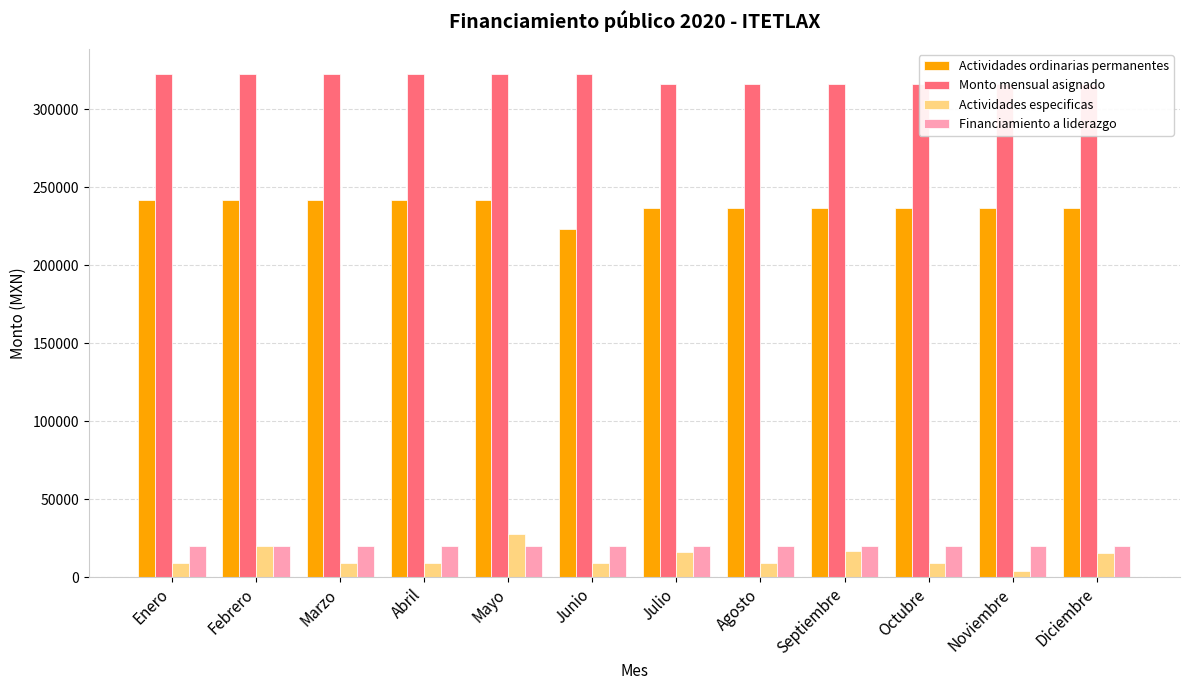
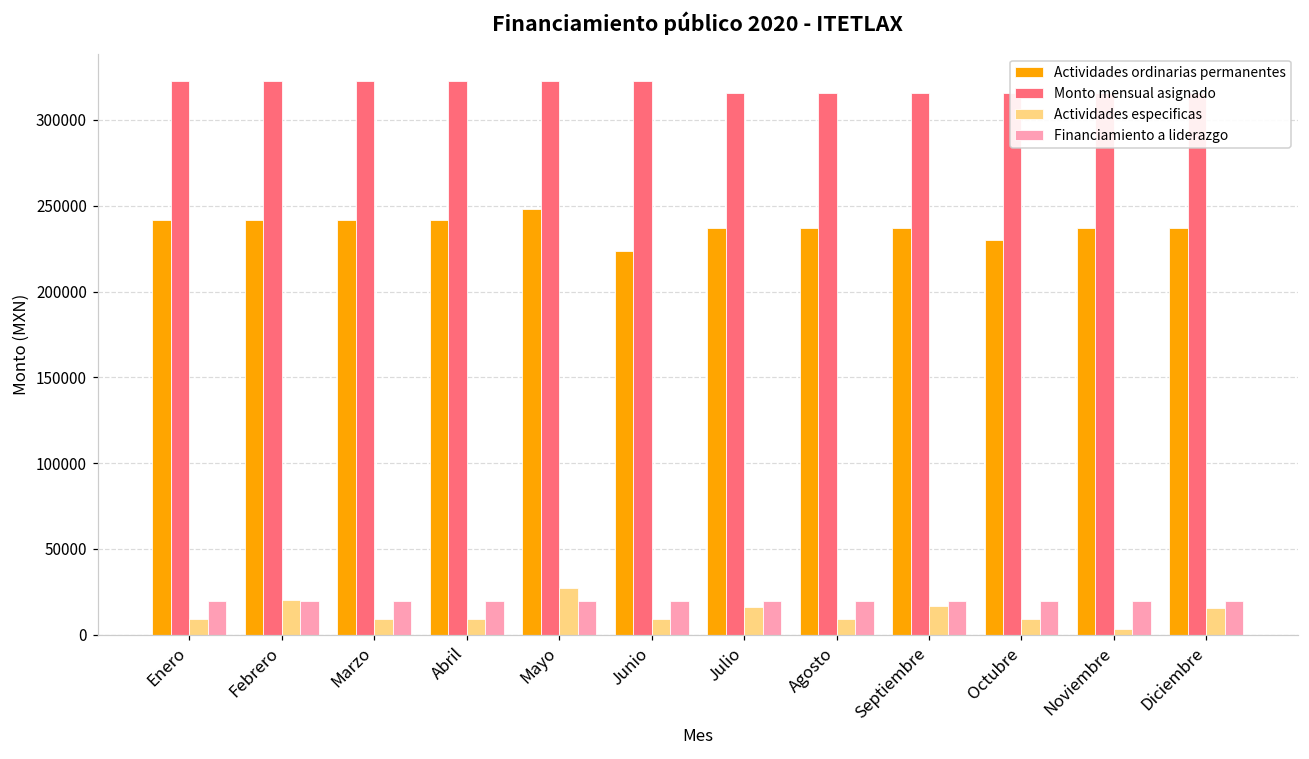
  {
    "Actividades ordinarias permanentes": {
      "Enero": 242000,
      "Febrero": 242000,
      "Marzo": 242000,
      "Abril": 242000,
-     "Mayo": 242000,
+     "Mayo": 248000,
      "Junio": 223000,
      "Julio": 237000,
      "Agosto": 237000,
      "Septiembre": 237000,
-     "Octubre": 237000,
+     "Octubre": 230000,
      "Noviembre": 237000,
      "Diciembre": 237000
    },
    "Monto mensual asignado": {
      "Enero": 323000,
      "Febrero": 323000,
      "Marzo": 323000,
      "Abril": 323000,
      "Mayo": 323000,
      "Junio": 323000,
      "Julio": 316000,
      "Agosto": 316000,
      "Septiembre": 316000
    },
    "Actividades especificas": {
      "Enero": 9000,
      "Febrero": 20000,
      "Marzo": 9000,
      "Abril": 9000,
      "Mayo": 27000,
      "Junio": 9000,
      "Julio": 16000,
      "Agosto": 9000,
      "Septiembre": 17000,
      "Octubre": 9000,
      "Noviembre": 4000,
      "Diciembre": 16000
    },
    "Financiamiento a liderazgo": {
      "Enero": 20000,
      "Febrero": 20000,
      "Marzo": 20000,
      "Abril": 20000,
      "Mayo": 20000,
      "Junio": 20000,
      "Julio": 20000,
      "Agosto": 20000,
      "Septiembre": 20000,
      "Octubre": 20000,
      "Noviembre": 20000,
      "Diciembre": 20000
    }
  }
